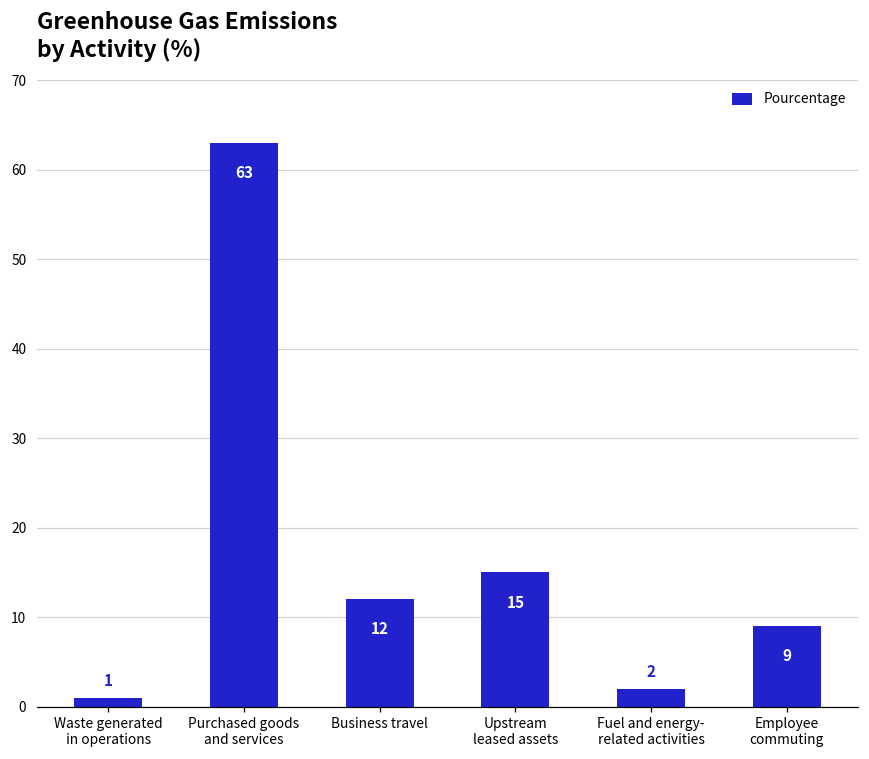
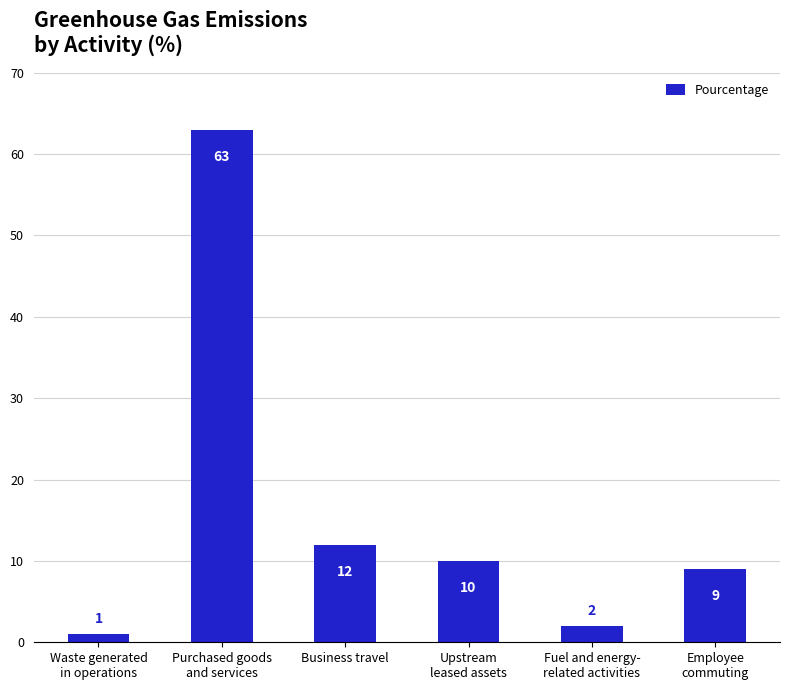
  {
    "Waste generated in operations": 1,
    "Purchased goods and services": 63,
    "Business travel": 12,
-   "Upstream leased assets": 15,
+   "Upstream leased assets": 10,
    "Fuel and energy- related activities": 2,
    "Employee commuting": 9
  }
